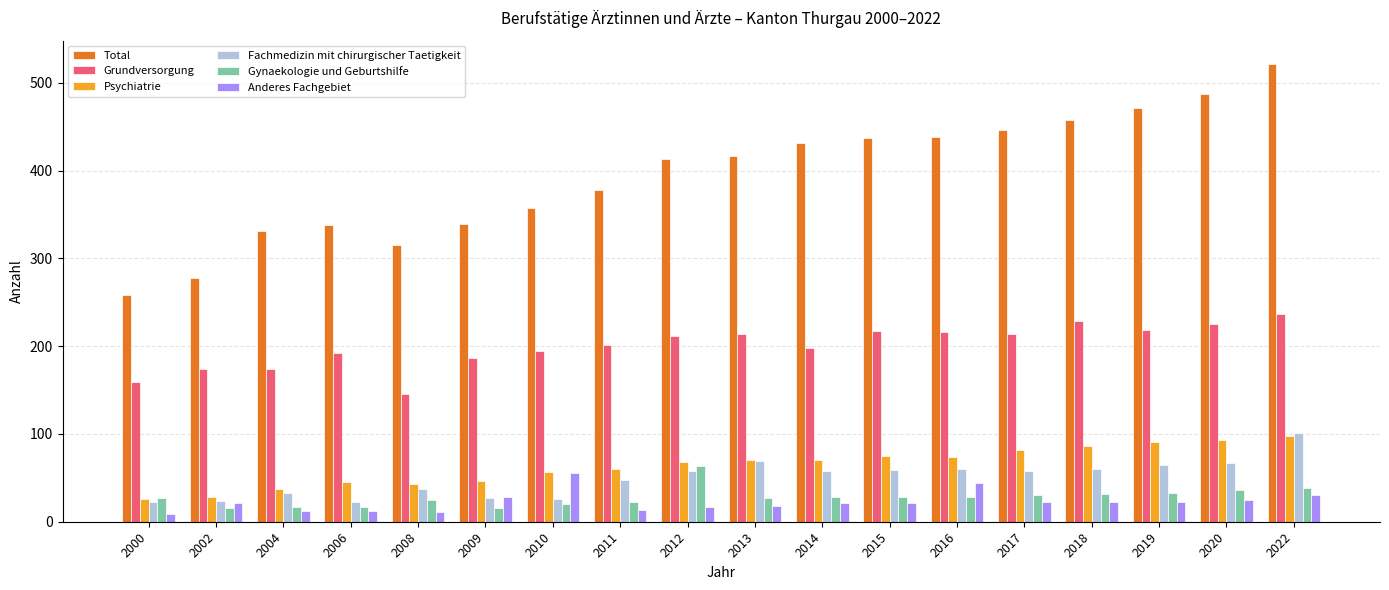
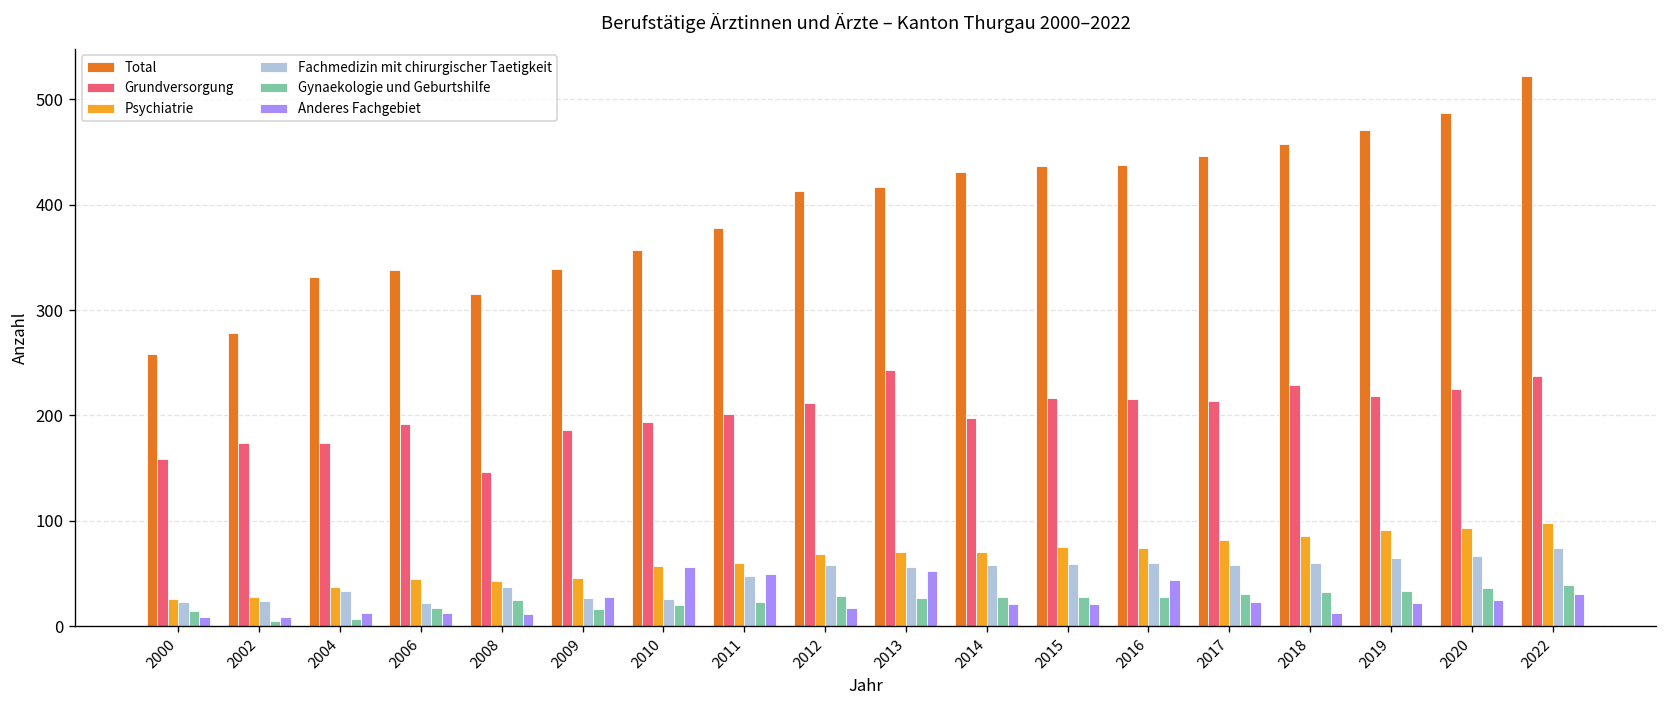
  {
    "Grundversorgung": {
      "2000": 160,
      "2002": 170,
      "2004": 170,
      "2006": 190,
      "2008": 150,
      "2009": 190,
      "2010": 190,
      "2011": 200,
      "2012": 210,
-     "2013": 210,
+     "2013": 240,
      "2014": 200,
      "2015": 220,
      "2016": 220,
      "2017": 210,
      "2018": 230,
      "2019": 220,
      "2020": 230,
      "2022": 240
    },
    "Fachmedizin mit chirurgischer Taetigkeit": {
      "2000": 20,
      "2002": 20,
      "2004": 30,
      "2006": 20,
      "2008": 40,
      "2009": 30,
      "2010": 30,
      "2011": 50,
      "2012": 60,
-     "2013": 70,
+     "2013": 60,
      "2014": 60,
      "2015": 60,
      "2016": 60,
      "2017": 60,
      "2018": 60,
      "2019": 70,
      "2020": 70,
-     "2022": 100
+     "2022": 70
    },
    "Gynaekologie und Geburtshilfe": {
-     "2000": 30,
-     "2002": 20,
-     "2004": 20,
+     "2000": 10,
+     "2002": 10,
+     "2004": 10,
      "2006": 20,
      "2008": 30,
      "2009": 20,
      "2010": 20,
      "2011": 20,
-     "2012": 60,
+     "2012": 30,
      "2013": 30,
      "2014": 30,
      "2015": 30,
      "2016": 30,
      "2017": 30,
      "2018": 30,
      "2019": 30,
      "2020": 40,
      "2022": 40
    },
    "Anderes Fachgebiet": {
      "2000": 10,
-     "2002": 20,
+     "2002": 10,
      "2004": 10,
      "2006": 10,
      "2008": 10,
      "2009": 30,
      "2010": 60,
-     "2011": 10,
+     "2011": 50,
      "2012": 20,
-     "2013": 20,
+     "2013": 50,
      "2014": 20,
      "2015": 20,
      "2016": 40,
      "2017": 20,
-     "2018": 20,
+     "2018": 10,
      "2019": 20,
      "2020": 30,
      "2022": 30
    }
  }
